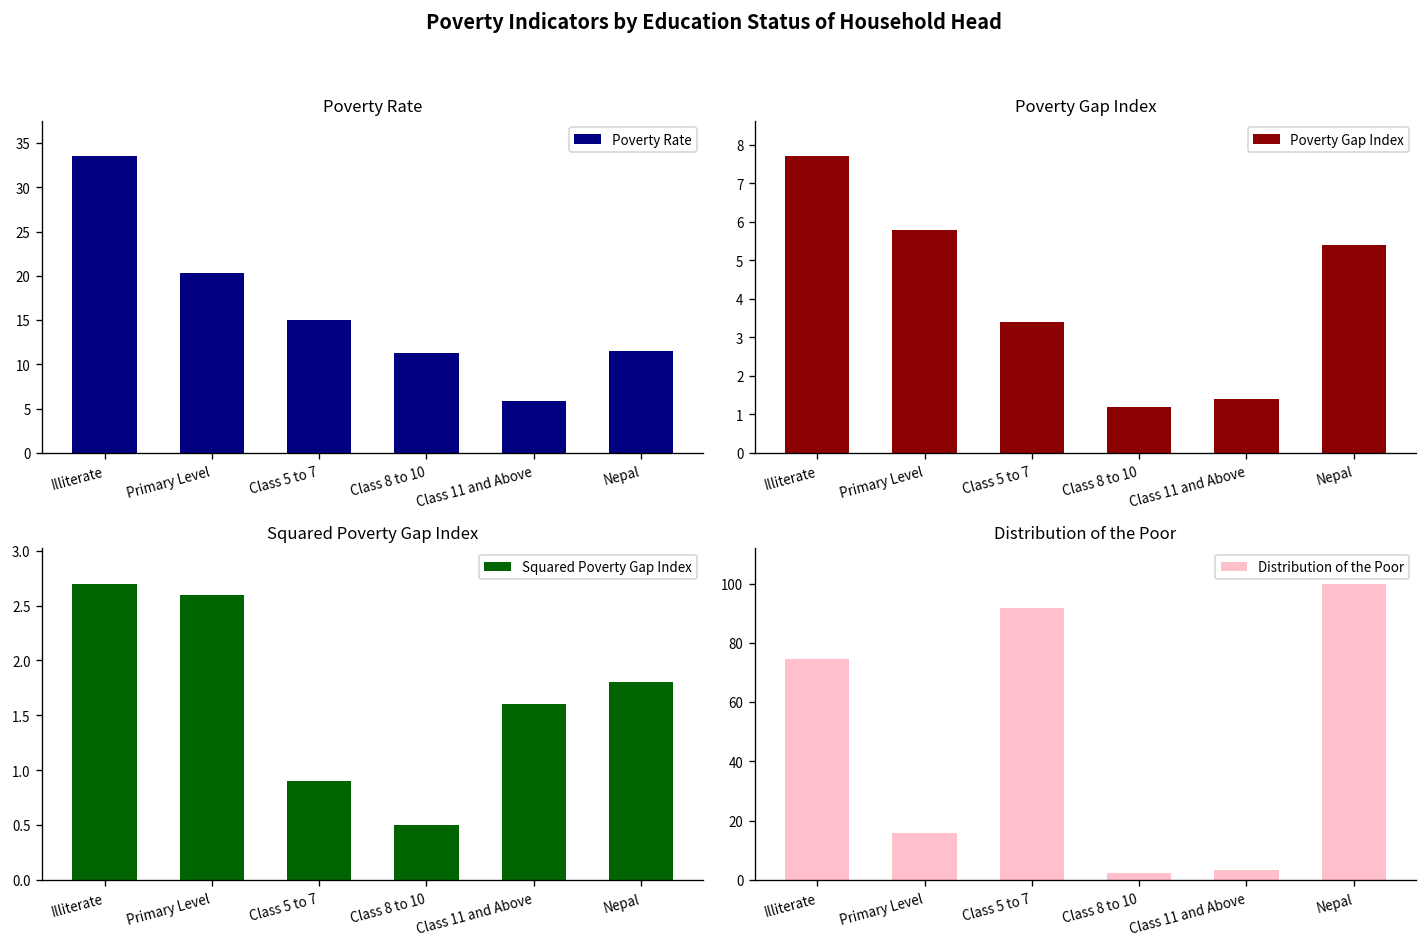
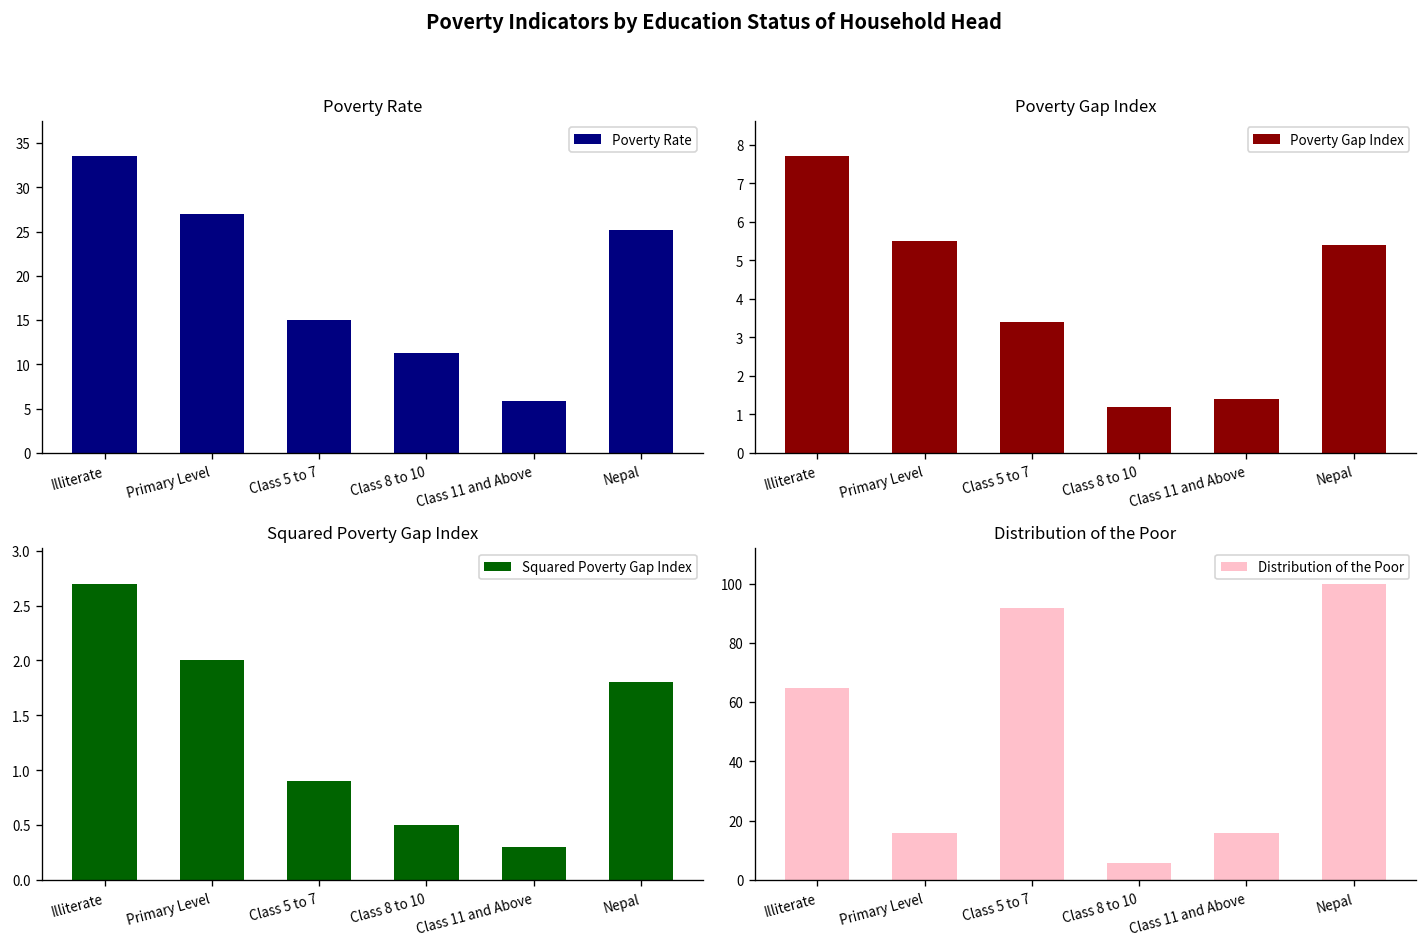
  {
    "Poverty Rate": {
      "Illiterate": 34,
-     "Primary Level": 20,
+     "Primary Level": 27,
      "Class 5 to 7": 15,
      "Class 8 to 10": 11,
      "Class 11 and Above": 6,
-     "Nepal": 12
+     "Nepal": 25
    },
    "Poverty Gap Index": {
      "Illiterate": 7.7,
-     "Primary Level": 5.8,
+     "Primary Level": 5.5,
      "Class 5 to 7": 3.4,
      "Class 8 to 10": 1.2,
      "Class 11 and Above": 1.4,
      "Nepal": 5.4
    },
    "Squared Poverty Gap Index": {
      "Illiterate": 2.7,
-     "Primary Level": 2.6,
+     "Primary Level": 2.0,
      "Class 5 to 7": 0.9,
      "Class 8 to 10": 0.5,
-     "Class 11 and Above": 1.6,
+     "Class 11 and Above": 0.3,
      "Nepal": 1.8
    },
    "Distribution of the Poor": {
-     "Illiterate": 75,
+     "Illiterate": 65,
      "Primary Level": 16,
      "Class 5 to 7": 92,
-     "Class 8 to 10": 2,
-     "Class 11 and Above": 4,
+     "Class 8 to 10": 6,
+     "Class 11 and Above": 16,
      "Nepal": 100
    }
  }
